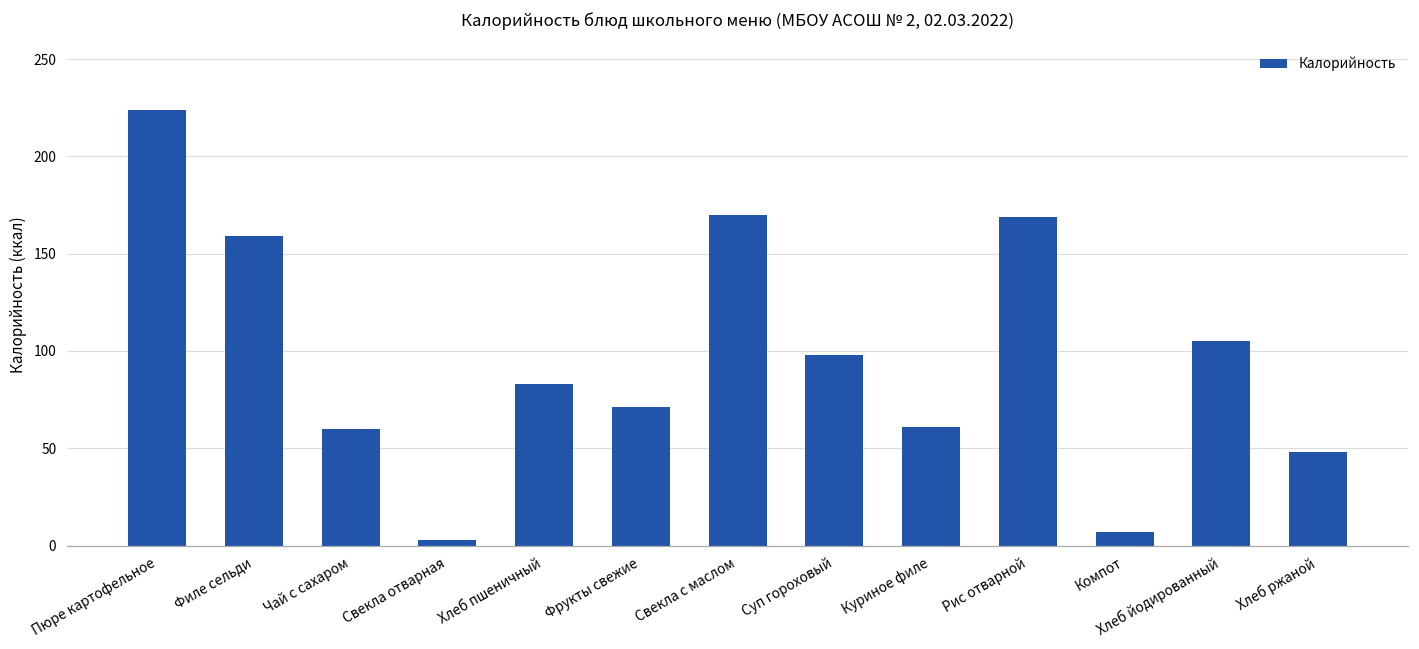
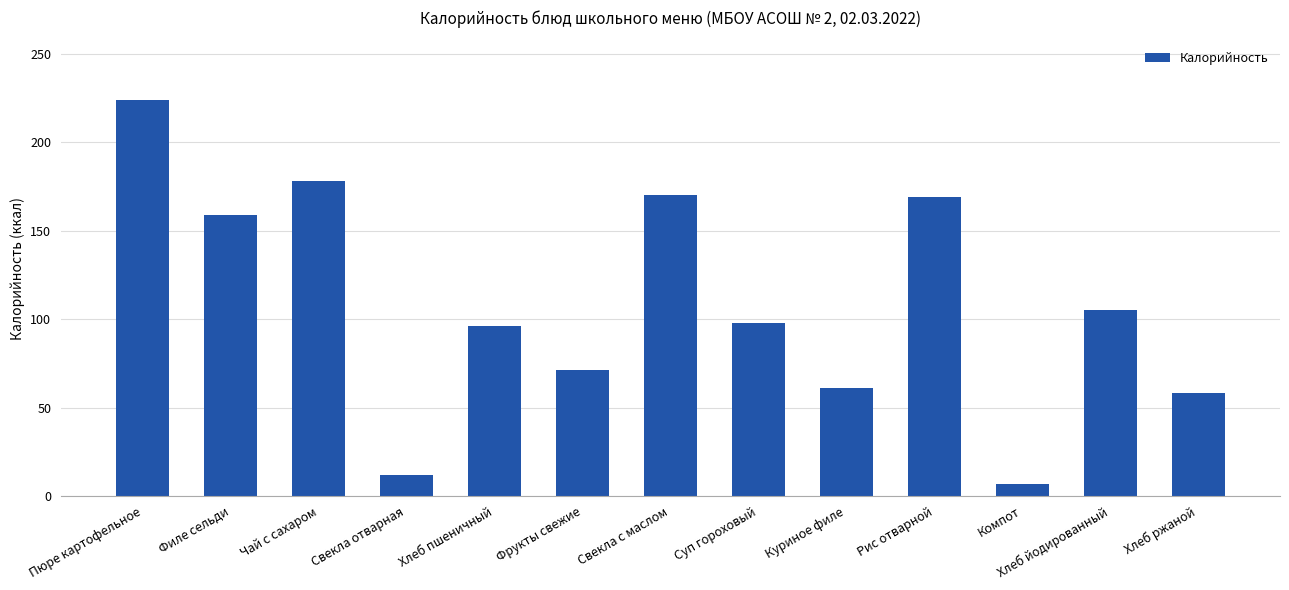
  {
    "Пюре картофельное": 224,
    "Филе сельди": 159,
-   "Чай с сахаром": 60,
-   "Свекла отварная": 3,
-   "Хлеб пшеничный": 83,
+   "Чай с сахаром": 178,
+   "Свекла отварная": 12,
+   "Хлеб пшеничный": 96,
    "Фрукты свежие": 71,
    "Свекла с маслом": 170,
    "Суп гороховый": 98,
    "Куриное филе": 61,
    "Рис отварной": 169,
    "Компот": 7,
    "Хлеб йодированный": 105,
-   "Хлеб ржаной": 48
+   "Хлеб ржаной": 58
  }
